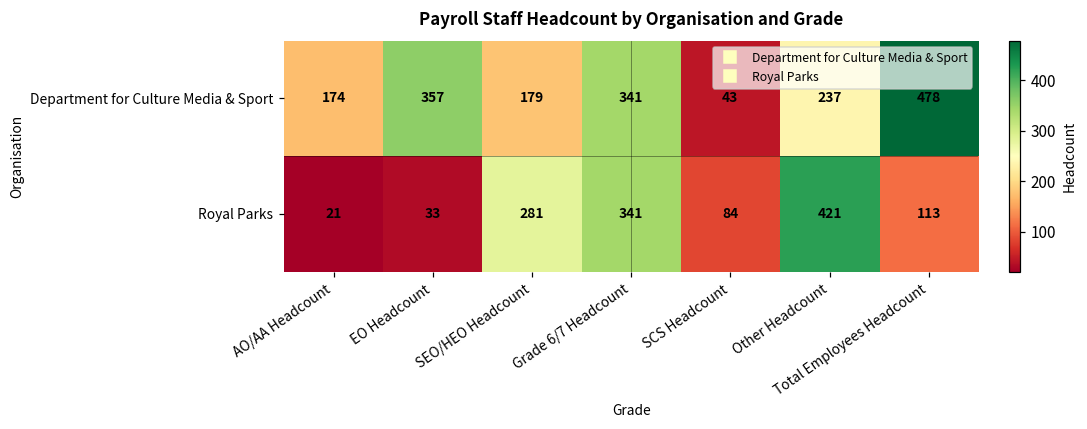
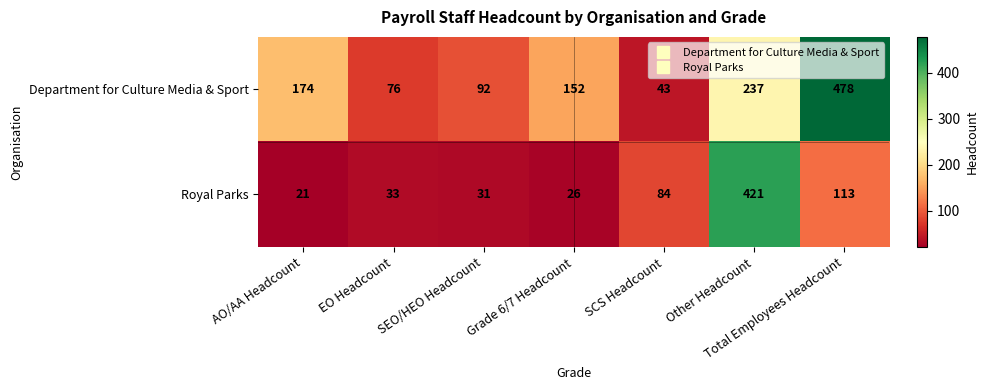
  {
    "Department for Culture Media & Sport": {
      "AO/AA Headcount": 174,
-     "EO Headcount": 357,
-     "SEO/HEO Headcount": 179,
-     "Grade 6/7 Headcount": 341,
+     "EO Headcount": 76,
+     "SEO/HEO Headcount": 92,
+     "Grade 6/7 Headcount": 152,
      "SCS Headcount": 43,
      "Other Headcount": 237,
      "Total Employees Headcount": 478
    },
    "Royal Parks": {
      "AO/AA Headcount": 21,
      "EO Headcount": 33,
-     "SEO/HEO Headcount": 281,
-     "Grade 6/7 Headcount": 341,
+     "SEO/HEO Headcount": 31,
+     "Grade 6/7 Headcount": 26,
      "SCS Headcount": 84,
      "Other Headcount": 421,
      "Total Employees Headcount": 113
    }
  }
